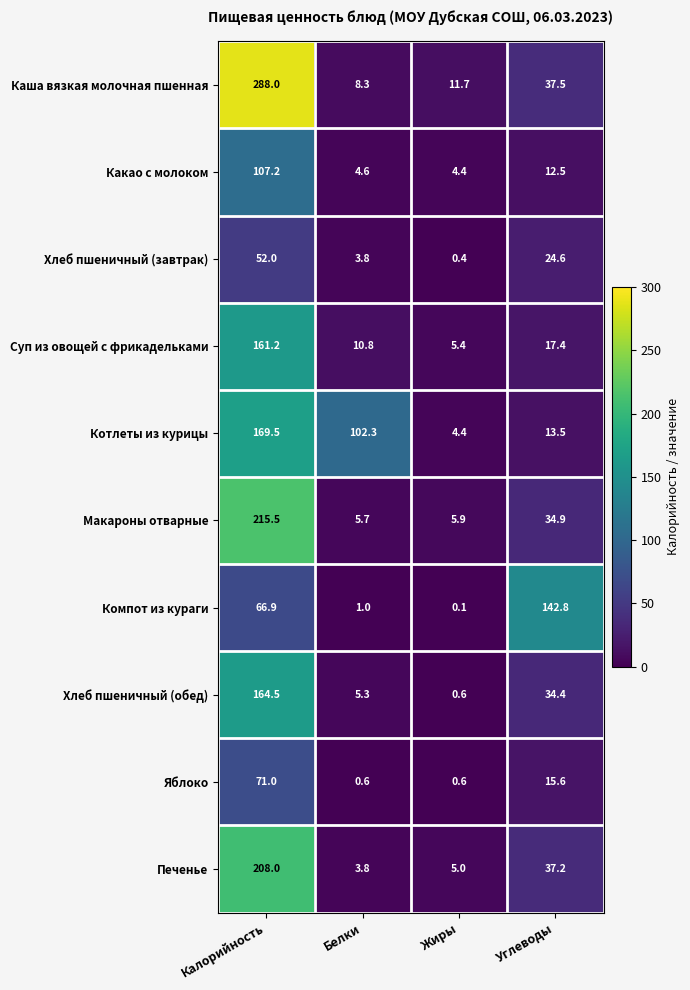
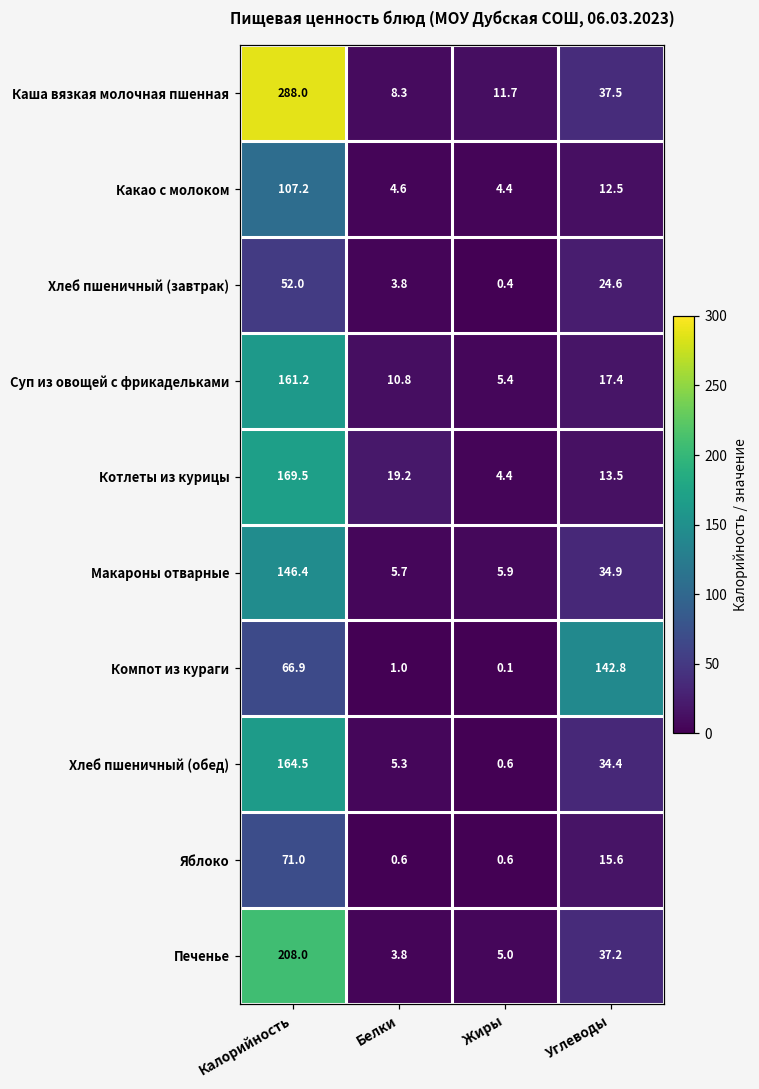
  {
    "Каша вязкая молочная пшенная": {
      "Калорийность": 288.0,
      "Белки": 8.3,
      "Жиры": 11.7,
      "Углеводы": 37.5
    },
    "Какао с молоком": {
      "Калорийность": 107.2,
      "Белки": 4.6,
      "Жиры": 4.4,
      "Углеводы": 12.5
    },
    "Хлеб пшеничный (завтрак)": {
      "Калорийность": 52.0,
      "Белки": 3.8,
      "Жиры": 0.4,
      "Углеводы": 24.6
    },
    "Суп из овощей с фрикадельками": {
      "Калорийность": 161.2,
      "Белки": 10.8,
      "Жиры": 5.4,
      "Углеводы": 17.4
    },
    "Котлеты из курицы": {
      "Калорийность": 169.5,
-     "Белки": 102.3,
+     "Белки": 19.2,
      "Жиры": 4.4,
      "Углеводы": 13.5
    },
    "Макароны отварные": {
-     "Калорийность": 215.5,
+     "Калорийность": 146.4,
      "Белки": 5.7,
      "Жиры": 5.9,
      "Углеводы": 34.9
    },
    "Компот из кураги": {
      "Калорийность": 66.9,
      "Белки": 1.0,
      "Жиры": 0.1,
      "Углеводы": 142.8
    },
    "Хлеб пшеничный (обед)": {
      "Калорийность": 164.5,
      "Белки": 5.3,
      "Жиры": 0.6,
      "Углеводы": 34.4
    },
    "Яблоко": {
      "Калорийность": 71.0,
      "Белки": 0.6,
      "Жиры": 0.6,
      "Углеводы": 15.6
    },
    "Печенье": {
      "Калорийность": 208.0,
      "Белки": 3.8,
      "Жиры": 5.0,
      "Углеводы": 37.2
    }
  }
